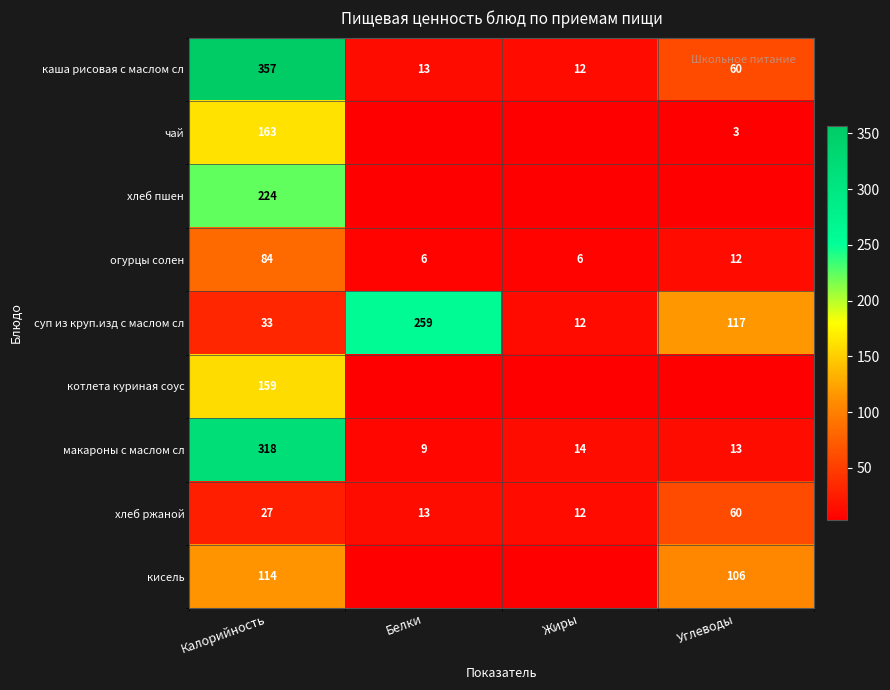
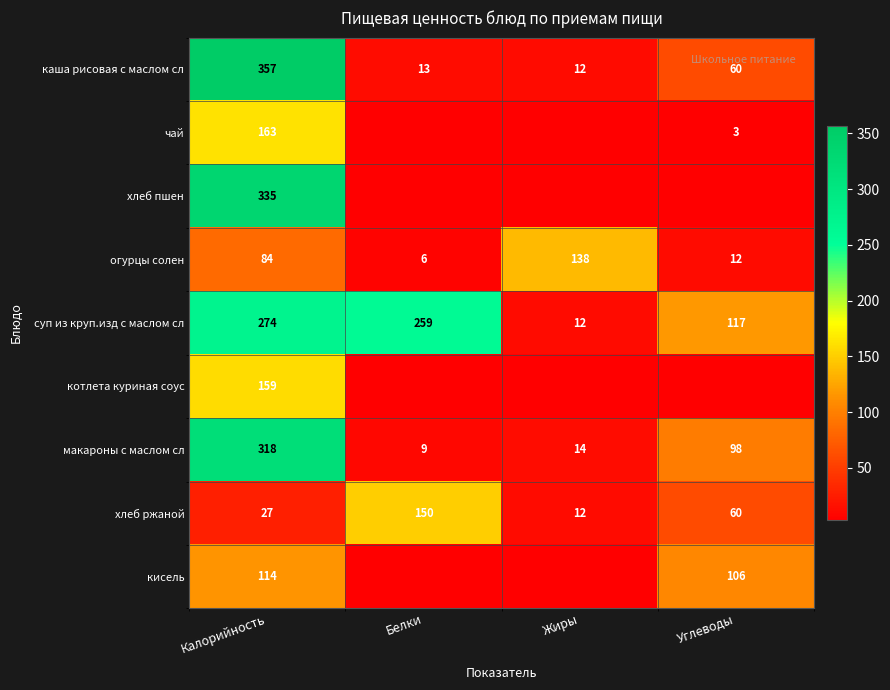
  {
    "каша рисовая с маслом сл": {
      "Калорийность": 357,
      "Белки": 13,
      "Жиры": 12
    },
    "чай": {
      "Калорийность": 163,
      "Углеводы": 3
    },
    "хлеб пшен": {
-     "Калорийность": 224
+     "Калорийность": 335
    },
    "огурцы солен": {
      "Калорийность": 84,
      "Белки": 6,
-     "Жиры": 6,
+     "Жиры": 138,
      "Углеводы": 12
    },
    "суп из круп.изд с маслом сл": {
-     "Калорийность": 33,
+     "Калорийность": 274,
      "Белки": 259,
      "Жиры": 12,
      "Углеводы": 117
    },
    "котлета куриная соус": {
      "Калорийность": 159
    },
    "макароны с маслом сл": {
      "Калорийность": 318,
      "Белки": 9,
      "Жиры": 14,
-     "Углеводы": 13
+     "Углеводы": 98
    },
    "хлеб ржаной": {
      "Калорийность": 27,
-     "Белки": 13,
+     "Белки": 150,
      "Жиры": 12,
      "Углеводы": 60
    },
    "кисель": {
      "Калорийность": 114,
      "Углеводы": 106
    }
  }
